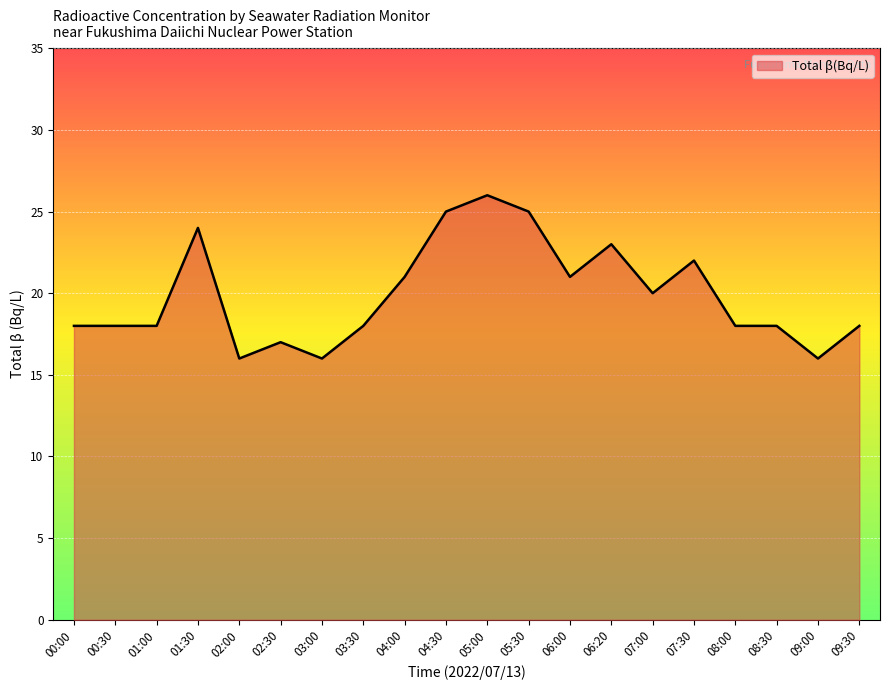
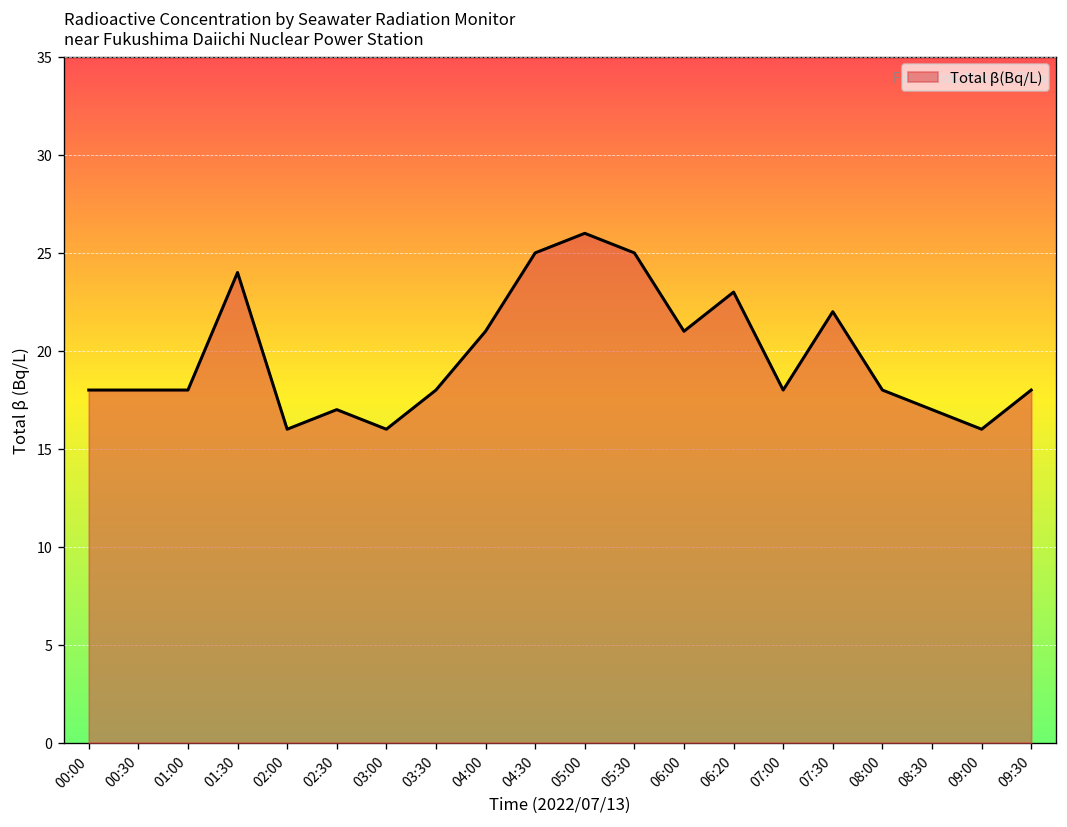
  {
    "00:00": 18,
    "00:30": 18,
    "01:00": 18,
    "01:30": 24,
    "02:00": 16,
    "02:30": 17,
    "03:00": 16,
    "03:30": 18,
    "04:00": 21,
    "04:30": 25,
    "05:00": 26,
    "05:30": 25,
    "06:00": 21,
    "06:20": 23,
-   "07:00": 20,
+   "07:00": 18,
    "07:30": 22,
    "08:00": 18,
-   "08:30": 18,
+   "08:30": 17,
    "09:00": 16,
    "09:30": 18
  }
